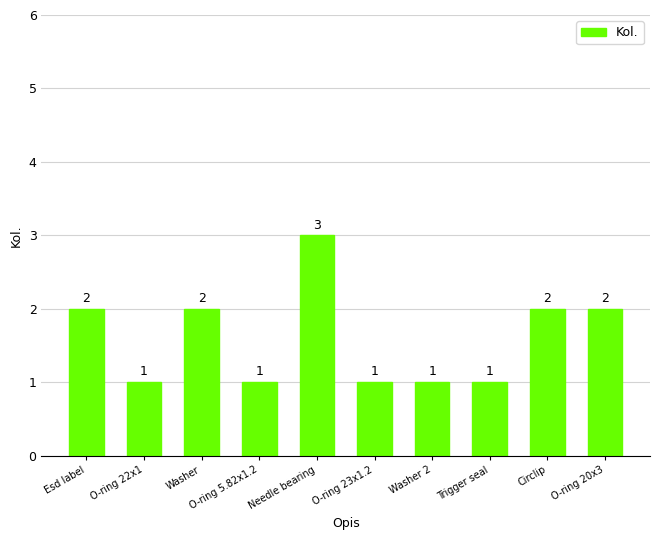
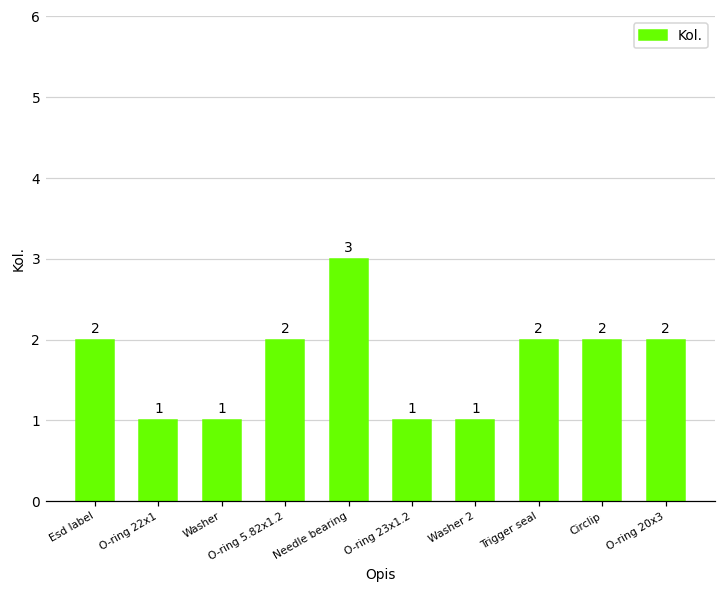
  {
    "Esd label": 2,
    "O-ring 22x1": 1,
-   "Washer": 2,
-   "O-ring 5.82x1.2": 1,
+   "Washer": 1,
+   "O-ring 5.82x1.2": 2,
    "Needle bearing": 3,
    "O-ring 23x1.2": 1,
    "Washer 2": 1,
-   "Trigger seal": 1,
+   "Trigger seal": 2,
    "Circlip": 2,
    "O-ring 20x3": 2
  }
